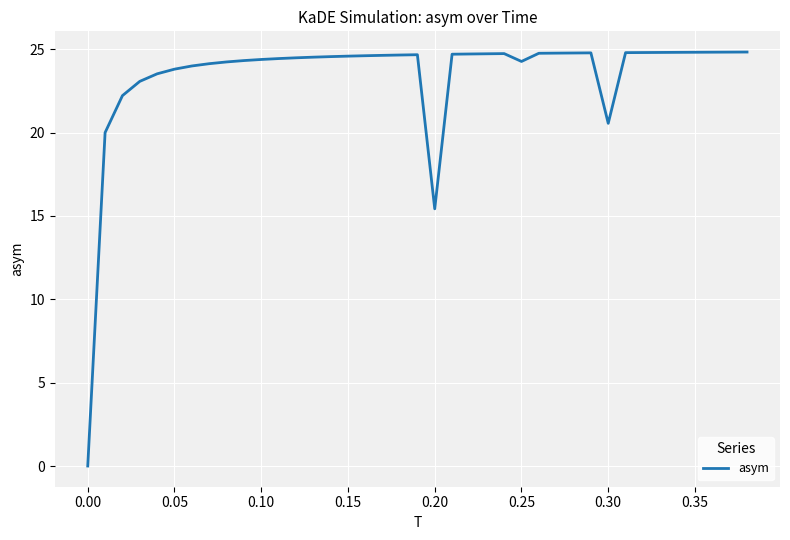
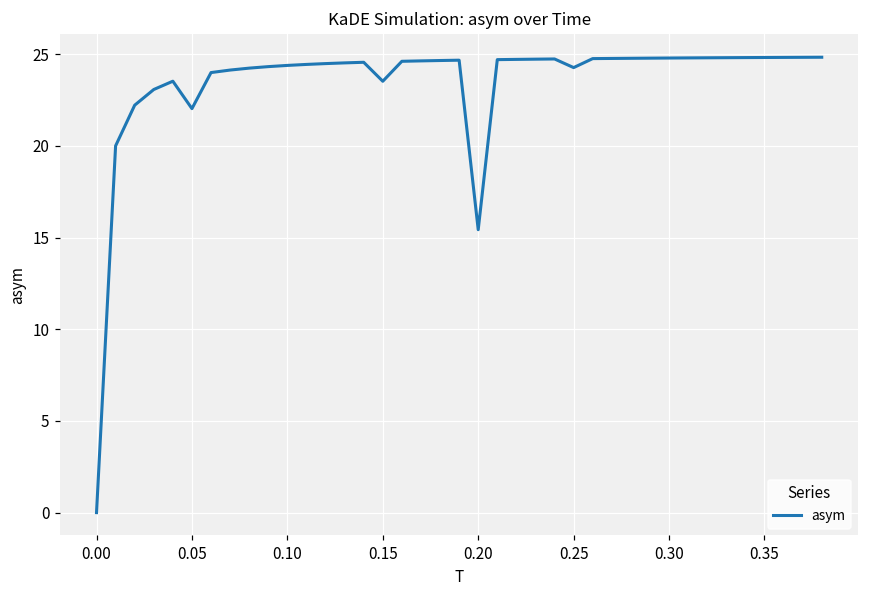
  {
    "0.00": 0.0,
-   "0.05": 23.8,
+   "0.05": 22.0,
    "0.10": 24.4,
-   "0.15": 24.6,
+   "0.15": 23.5,
    "0.20": 15.4,
    "0.25": 24.3,
-   "0.30": 20.6,
+   "0.30": 24.8,
    "0.35": 24.8
  }
